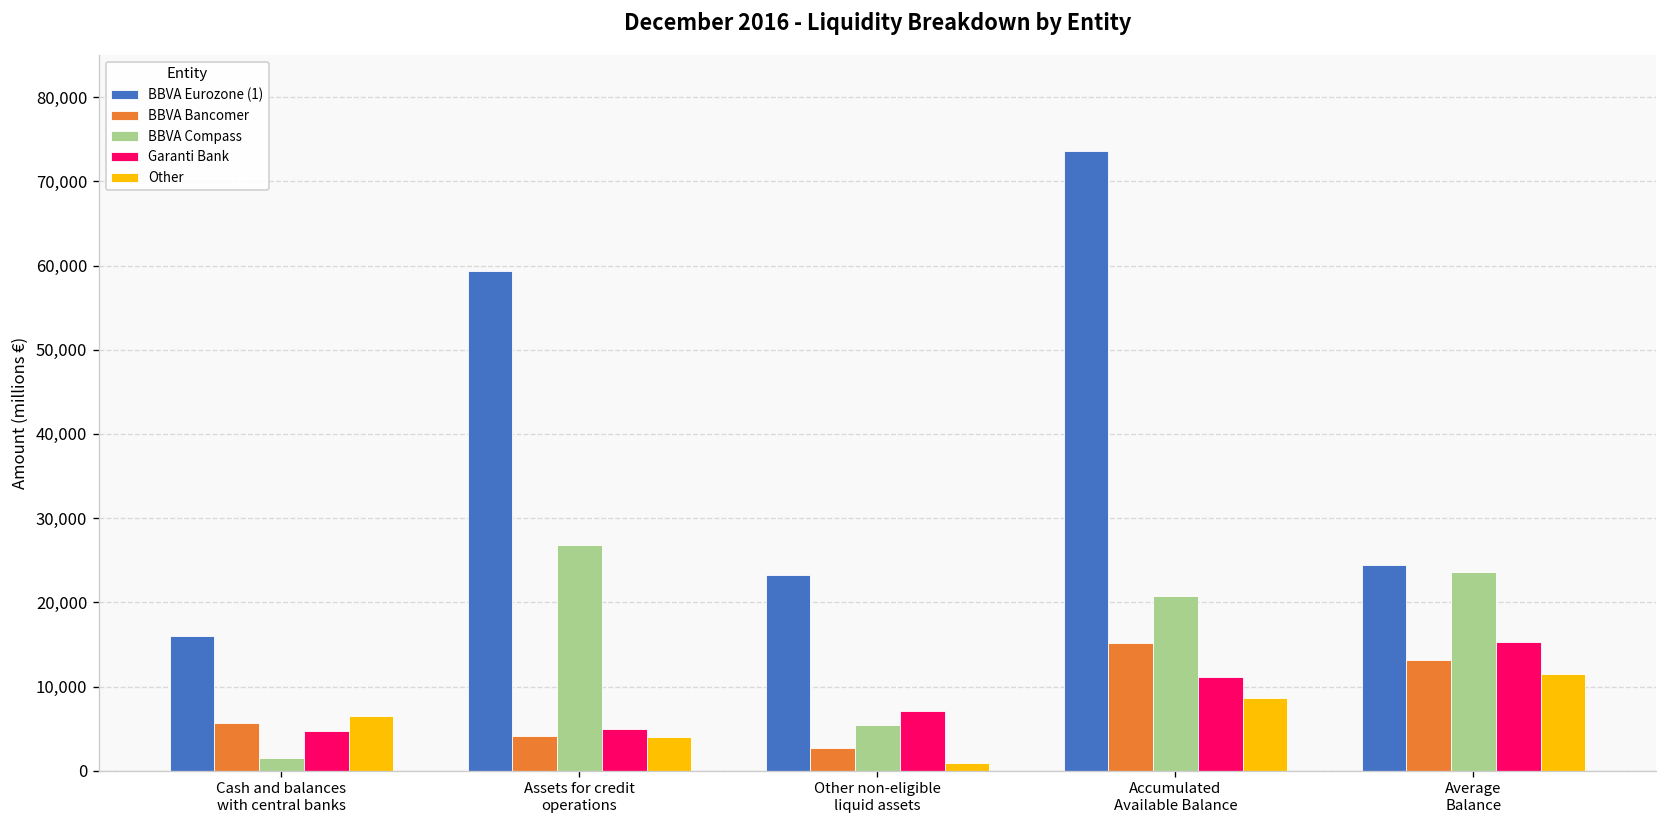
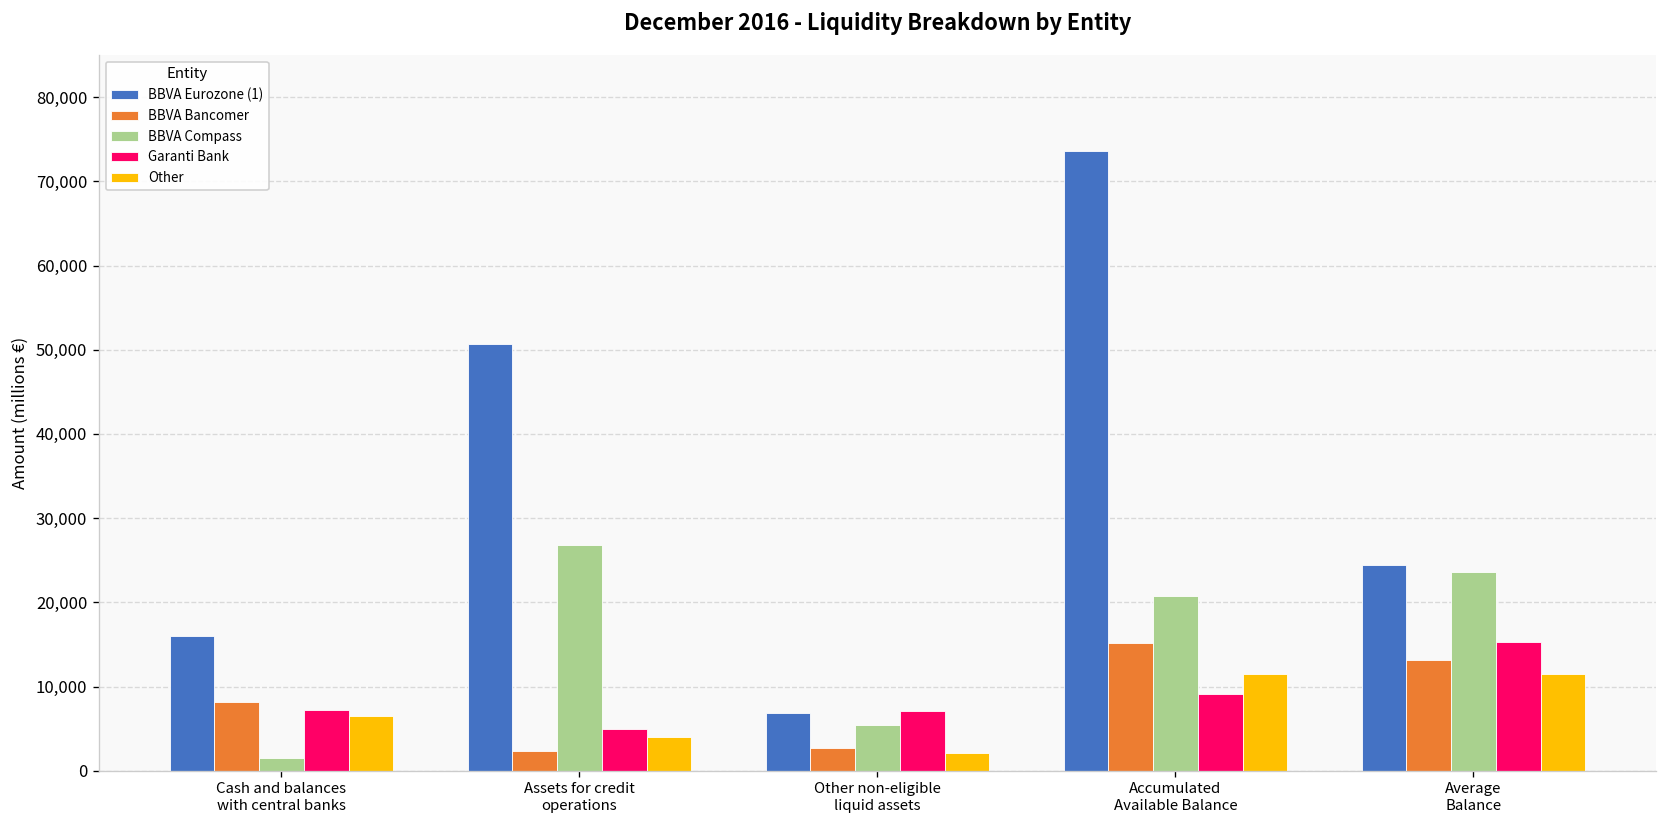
  {
    "BBVA Eurozone (1)": {
      "Cash and balances with central banks": "16,000",
-     "Assets for credit operations": "59,000",
-     "Other non-eligible liquid assets": "23,000",
+     "Assets for credit operations": "51,000",
+     "Other non-eligible liquid assets": "7,000",
      "Accumulated Available Balance": "74,000",
      "Average Balance": "24,000"
    },
    "BBVA Bancomer": {
-     "Cash and balances with central banks": "6,000",
-     "Assets for credit operations": "4,000",
+     "Cash and balances with central banks": "8,000",
+     "Assets for credit operations": "2,000",
      "Other non-eligible liquid assets": "3,000",
      "Accumulated Available Balance": "15,000",
      "Average Balance": "13,000"
    },
    "BBVA Compass": {
      "Cash and balances with central banks": "1,000",
      "Assets for credit operations": "27,000",
      "Other non-eligible liquid assets": "5,000",
      "Accumulated Available Balance": "21,000",
      "Average Balance": "24,000"
    },
    "Garanti Bank": {
-     "Cash and balances with central banks": "5,000",
+     "Cash and balances with central banks": "7,000",
      "Assets for credit operations": "5,000",
      "Other non-eligible liquid assets": "7,000",
-     "Accumulated Available Balance": "11,000",
+     "Accumulated Available Balance": "9,000",
      "Average Balance": "15,000"
    },
    "Other": {
      "Cash and balances with central banks": "7,000",
      "Assets for credit operations": "4,000",
-     "Other non-eligible liquid assets": "1,000",
-     "Accumulated Available Balance": "9,000",
+     "Other non-eligible liquid assets": "2,000",
+     "Accumulated Available Balance": "11,000",
      "Average Balance": "12,000"
    }
  }
